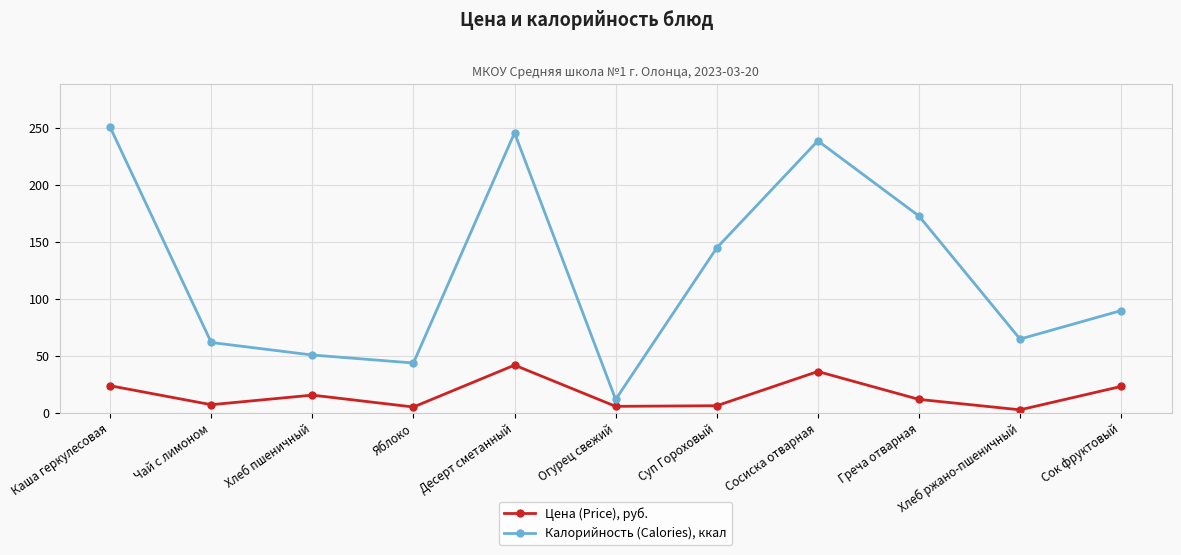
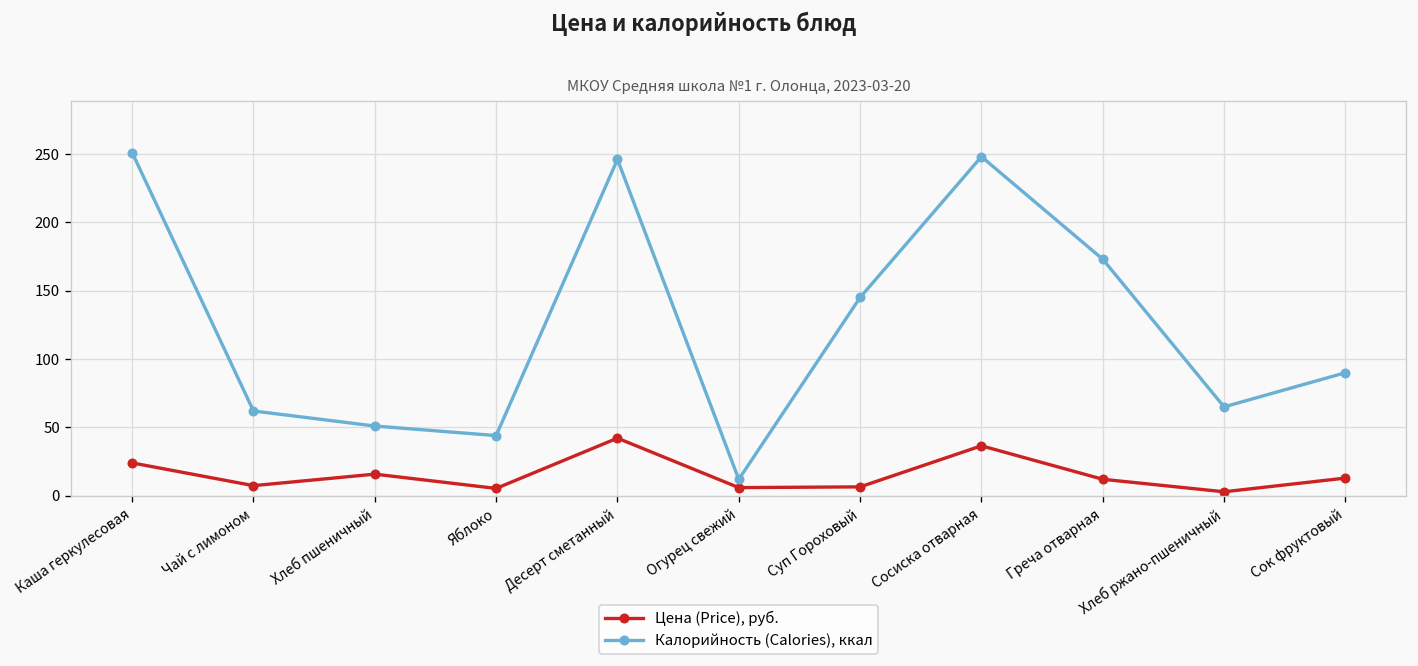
  {
    "Цена (Price), руб.": {
      "Каша геркулесовая": 24,
      "Чай с лимоном": 7,
      "Хлеб пшеничный": 16,
      "Яблоко": 5,
      "Десерт сметанный": 42,
      "Огурец свежий": 6,
      "Суп Гороховый": 6,
      "Сосиска отварная": 37,
      "Греча отварная": 12,
      "Хлеб ржано-пшеничный": 3,
-     "Сок фруктовый": 23
+     "Сок фруктовый": 13
    },
    "Калорийность (Calories), ккал": {
      "Каша геркулесовая": 251,
      "Чай с лимоном": 62,
      "Хлеб пшеничный": 51,
      "Яблоко": 44,
      "Десерт сметанный": 246,
      "Огурец свежий": 12,
      "Суп Гороховый": 145,
-     "Сосиска отварная": 239,
+     "Сосиска отварная": 248,
      "Греча отварная": 173,
      "Хлеб ржано-пшеничный": 65,
      "Сок фруктовый": 90
    }
  }
